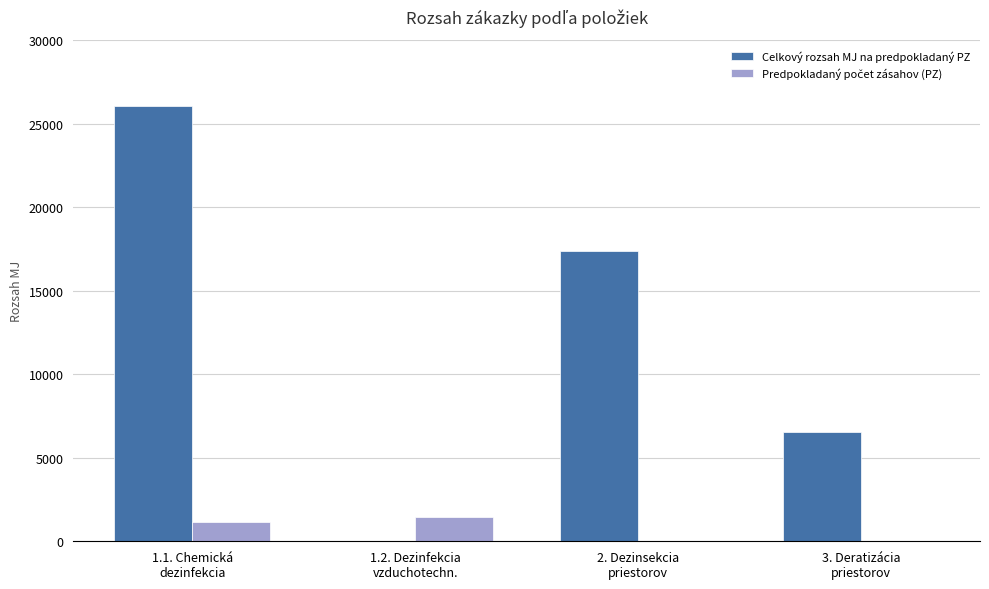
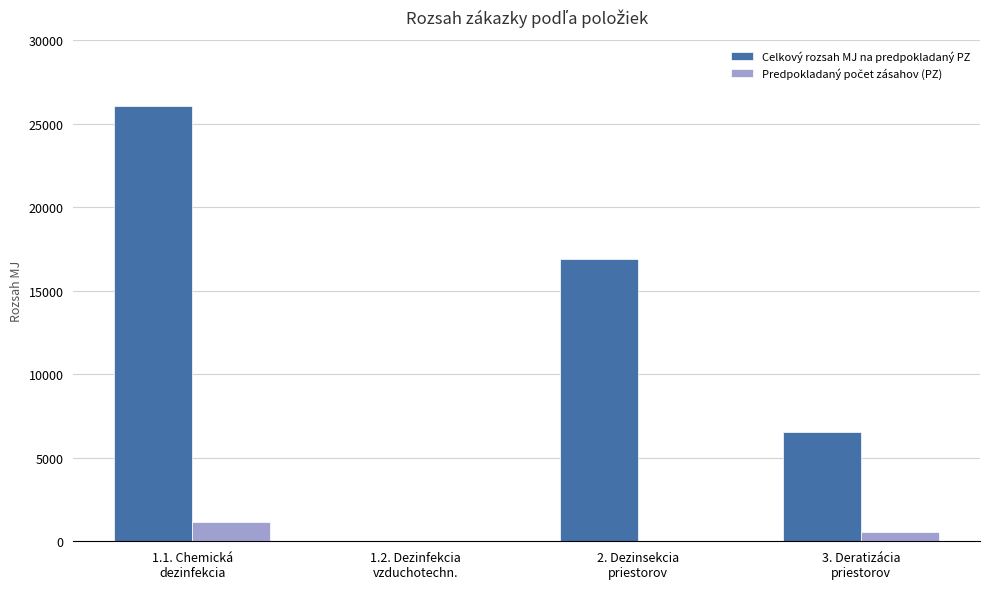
  {
    "Celkový rozsah MJ na predpokladaný PZ": {
      "1.1. Chemická dezinfekcia": 26100,
-     "2. Dezinsekcia priestorov": 17400,
+     "2. Dezinsekcia priestorov": 16900,
      "3. Deratizácia priestorov": 6600
    },
    "Predpokladaný počet zásahov (PZ)": {
      "1.1. Chemická dezinfekcia": 1200,
-     "1.2. Dezinfekcia vzduchotechn.": 1500,
-     "3. Deratizácia priestorov": 0
+     "1.2. Dezinfekcia vzduchotechn.": 0,
+     "3. Deratizácia priestorov": 500
    }
  }
